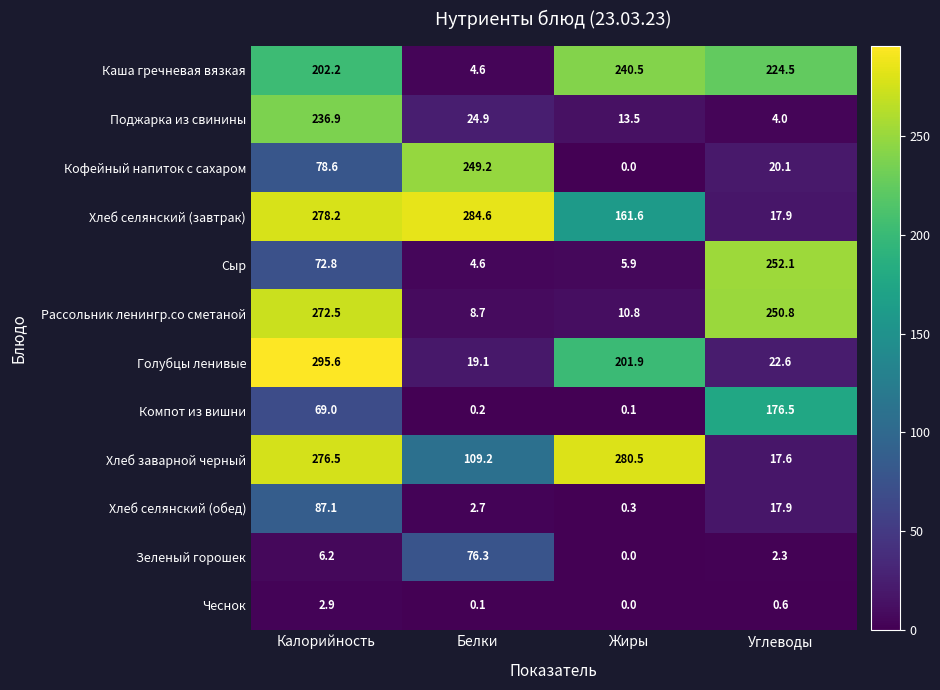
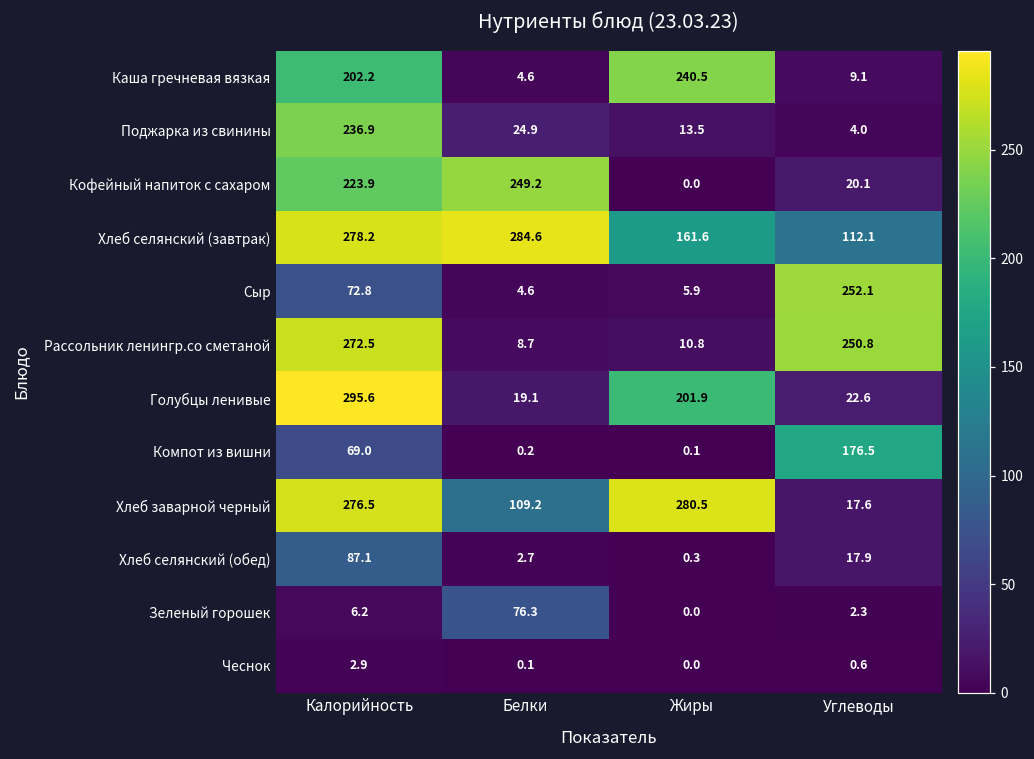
  {
    "Каша гречневая вязкая": {
      "Калорийность": 202.2,
      "Белки": 4.6,
      "Жиры": 240.5,
-     "Углеводы": 224.5
+     "Углеводы": 9.1
    },
    "Поджарка из свинины": {
      "Калорийность": 236.9,
      "Белки": 24.9,
      "Жиры": 13.5,
      "Углеводы": 4.0
    },
    "Кофейный напиток с сахаром": {
-     "Калорийность": 78.6,
+     "Калорийность": 223.9,
      "Белки": 249.2,
      "Жиры": 0.0,
      "Углеводы": 20.1
    },
    "Хлеб селянский (завтрак)": {
      "Калорийность": 278.2,
      "Белки": 284.6,
      "Жиры": 161.6,
-     "Углеводы": 17.9
+     "Углеводы": 112.1
    },
    "Сыр": {
      "Калорийность": 72.8,
      "Белки": 4.6,
      "Жиры": 5.9,
      "Углеводы": 252.1
    },
    "Рассольник ленингр.со сметаной": {
      "Калорийность": 272.5,
      "Белки": 8.7,
      "Жиры": 10.8,
      "Углеводы": 250.8
    },
    "Голубцы ленивые": {
      "Калорийность": 295.6,
      "Белки": 19.1,
      "Жиры": 201.9,
      "Углеводы": 22.6
    },
    "Компот из вишни": {
      "Калорийность": 69.0,
      "Белки": 0.2,
      "Жиры": 0.1,
      "Углеводы": 176.5
    },
    "Хлеб заварной черный": {
      "Калорийность": 276.5,
      "Белки": 109.2,
      "Жиры": 280.5,
      "Углеводы": 17.6
    },
    "Хлеб селянский (обед)": {
      "Калорийность": 87.1,
      "Белки": 2.7,
      "Жиры": 0.3,
      "Углеводы": 17.9
    },
    "Зеленый горошек": {
      "Калорийность": 6.2,
      "Белки": 76.3,
      "Жиры": 0.0,
      "Углеводы": 2.3
    },
    "Чеснок": {
      "Калорийность": 2.9,
      "Белки": 0.1,
      "Жиры": 0.0,
      "Углеводы": 0.6
    }
  }
